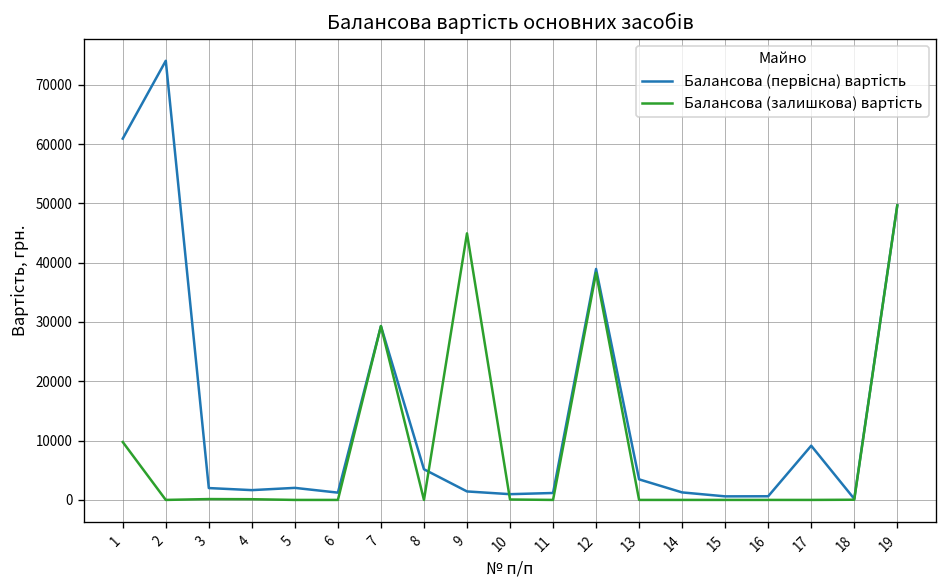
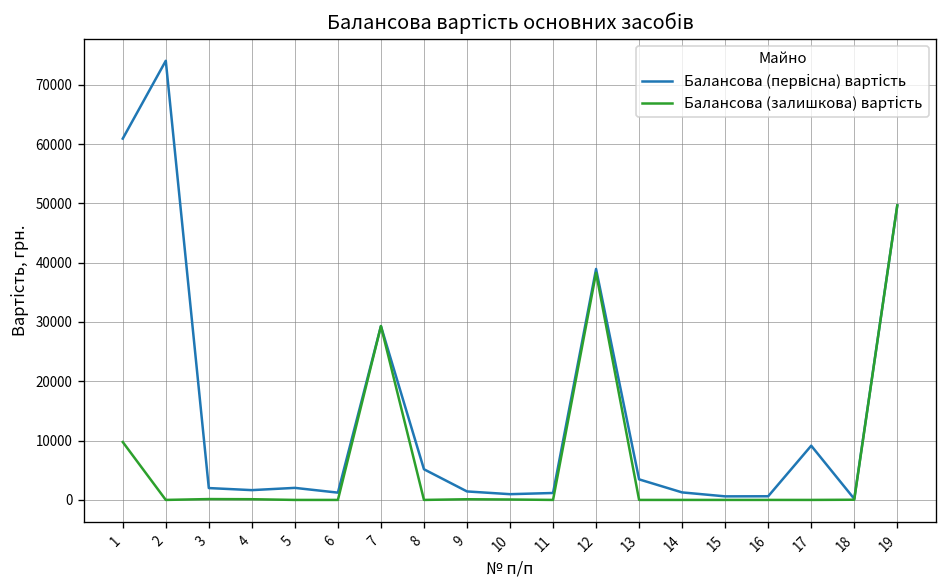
  {
    "Балансова (первісна) вартість": {
      "1": 61000,
      "2": 74000,
      "3": 2000,
      "4": 2000,
      "5": 2000,
      "6": 1000,
      "8": 5000,
      "9": 1000,
      "10": 1000,
      "11": 1000,
      "12": 39000,
      "13": 3000,
      "14": 1000,
      "15": 1000,
      "16": 1000,
      "17": 9000
    },
    "Балансова (залишкова) вартість": {
      "1": 10000,
      "2": 0,
      "3": 0,
      "4": 0,
      "5": 0,
      "6": 0,
      "8": 0,
-     "9": 45000,
+     "9": 0,
      "10": 0,
      "11": 0,
      "12": 38000,
      "13": 0,
      "14": 0,
      "15": 0,
      "16": 0,
      "17": 0
    }
  }
